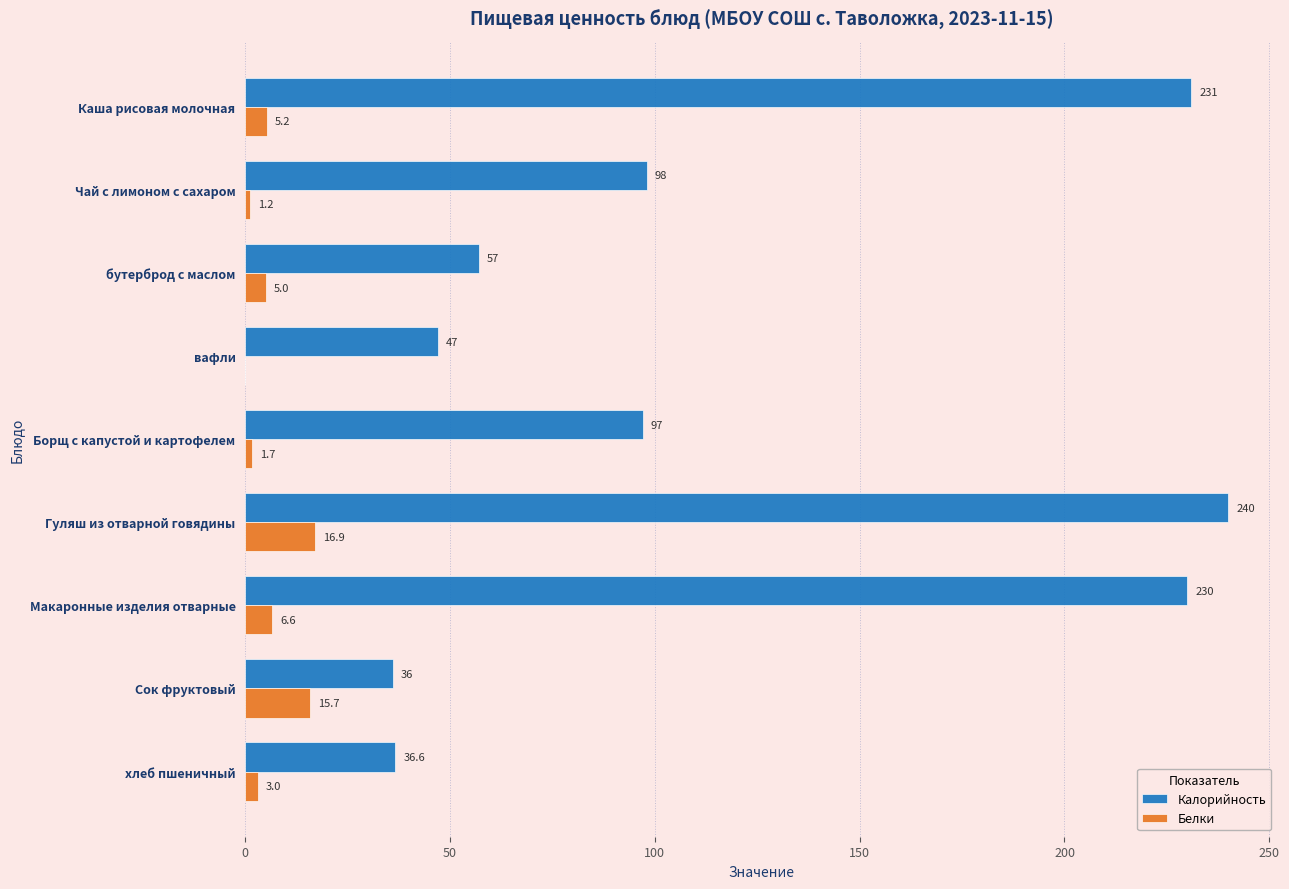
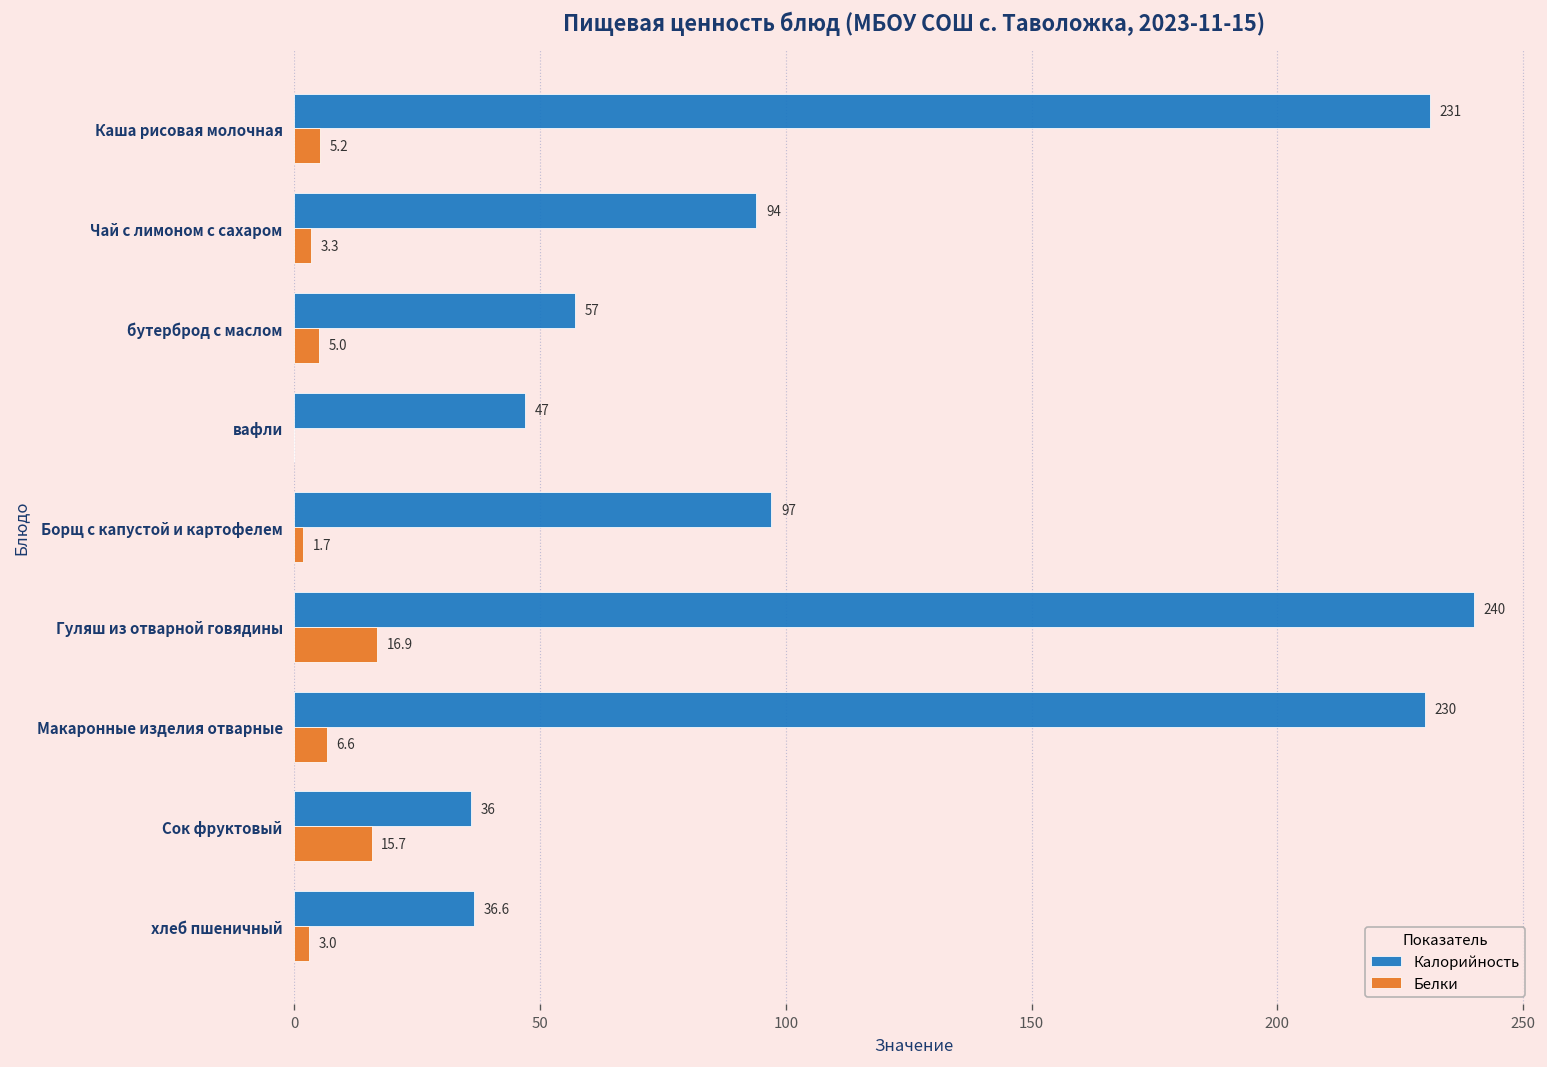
  {
    "Калорийность": {
      "Каша рисовая молочная": 231,
-     "Чай с лимоном с сахаром": 98,
+     "Чай с лимоном с сахаром": 94,
      "бутерброд с маслом": 57,
      "вафли": 47,
      "Борщ с капустой и картофелем": 97,
      "Гуляш из отварной говядины": 240,
      "Макаронные изделия отварные": 230,
      "Сок фруктовый": 36,
      "хлеб пшеничный": 36.6
    },
    "Белки": {
      "Каша рисовая молочная": 5.2,
-     "Чай с лимоном с сахаром": 1.2,
+     "Чай с лимоном с сахаром": 3.3,
      "бутерброд с маслом": 5.0,
      "Борщ с капустой и картофелем": 1.7,
      "Гуляш из отварной говядины": 16.9,
      "Макаронные изделия отварные": 6.6,
      "Сок фруктовый": 15.7,
      "хлеб пшеничный": 3.0
    }
  }
